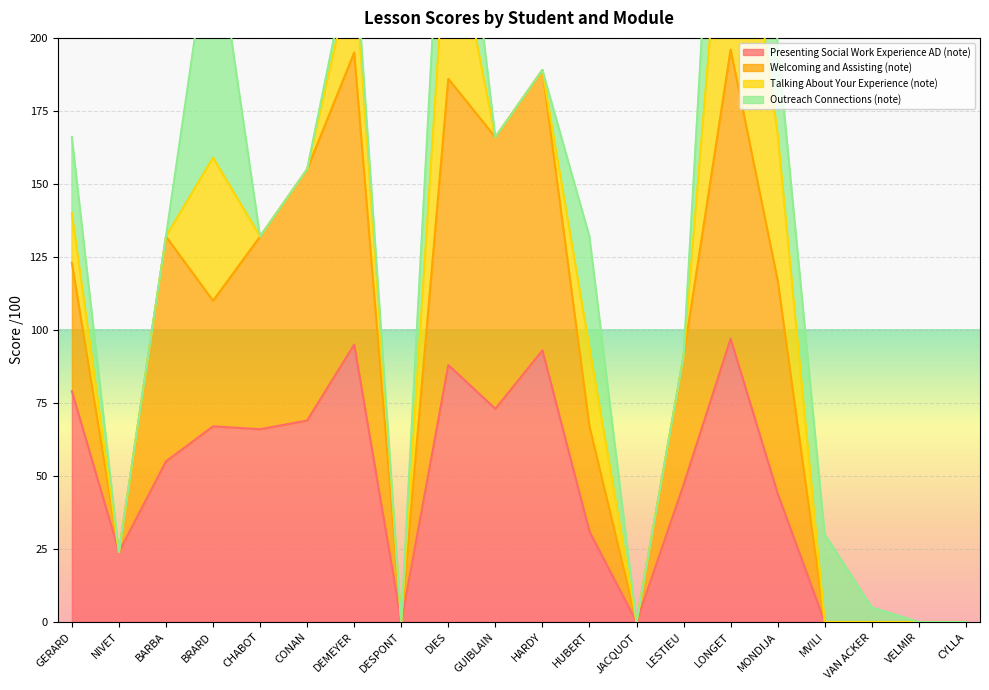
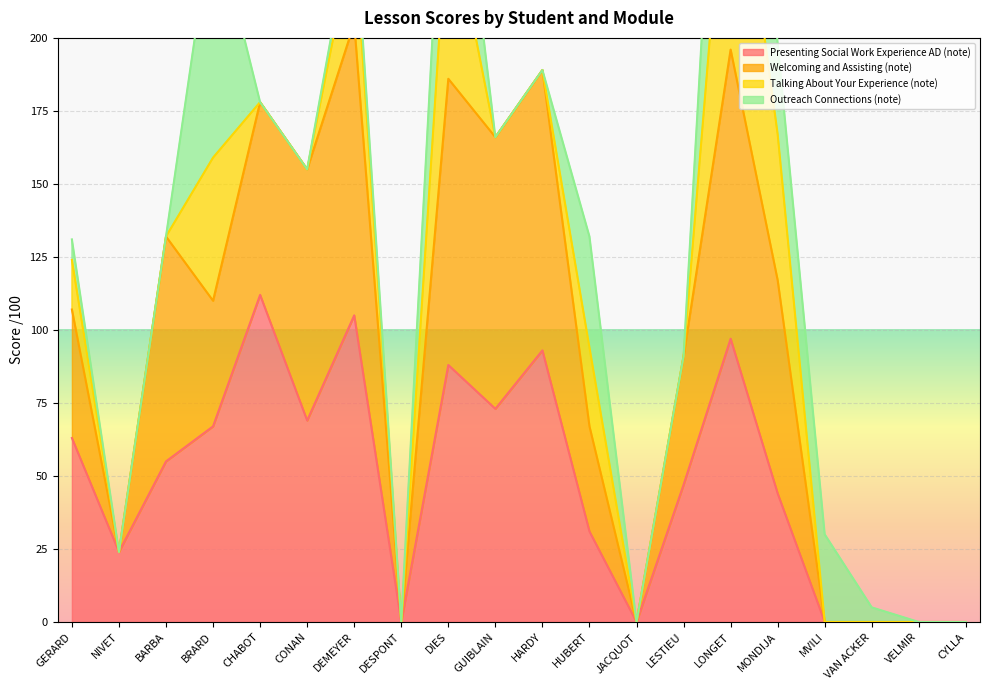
  {
    "Presenting Social Work Experience AD (note)": {
-     "GERARD": 79,
+     "GERARD": 63,
      "BARBA": 55,
      "BRARD": 67,
-     "CHABOT": 66,
+     "CHABOT": 112,
      "CONAN": 69,
-     "DEMEYER": 95,
+     "DEMEYER": 105,
      "DIES": 88,
      "GUIBLAIN": 73,
      "HARDY": 93,
      "HUBERT": 31,
      "LESTIEU": 47,
      "LONGET": 97,
      "MONDIJA": 44
    },
    "Outreach Connections (note)": {
-     "GERARD": 26,
+     "GERARD": 7,
      "HUBERT": 38,
      "MVILI": 30,
      "VAN ACKER": 5
    }
  }
